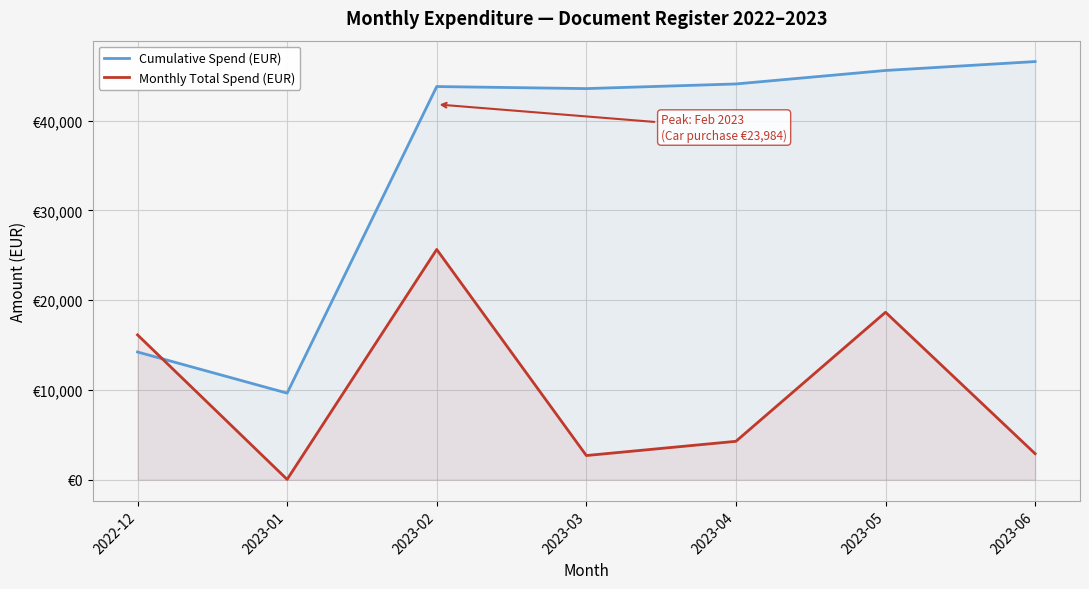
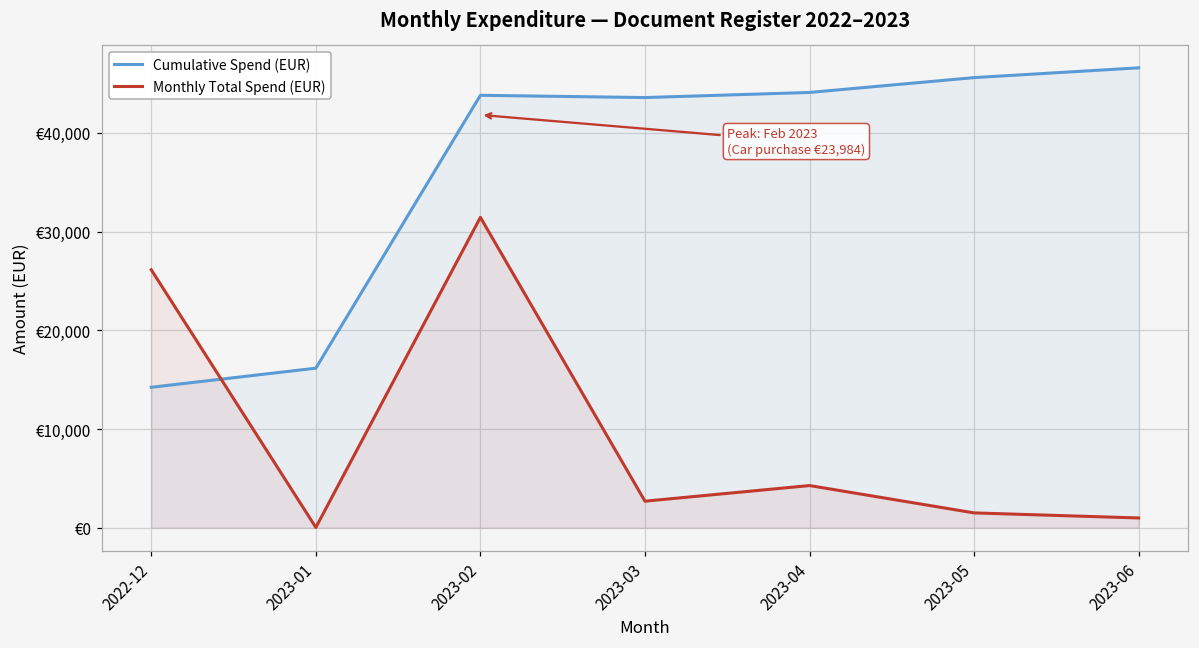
  {
    "Cumulative Spend (EUR)": {
      "2022-12": "€14,000",
-     "2023-01": "€10,000",
+     "2023-01": "€16,000",
      "2023-02": "€44,000",
      "2023-04": "€44,000",
      "2023-05": "€46,000",
      "2023-06": "€47,000"
    },
    "Monthly Total Spend (EUR)": {
-     "2022-12": "€16,000",
+     "2022-12": "€26,000",
      "2023-01": "€0",
-     "2023-02": "€26,000",
+     "2023-02": "€31,000",
      "2023-03": "€3,000",
      "2023-04": "€4,000",
-     "2023-05": "€19,000",
-     "2023-06": "€3,000"
+     "2023-05": "€2,000",
+     "2023-06": "€1,000"
    }
  }
